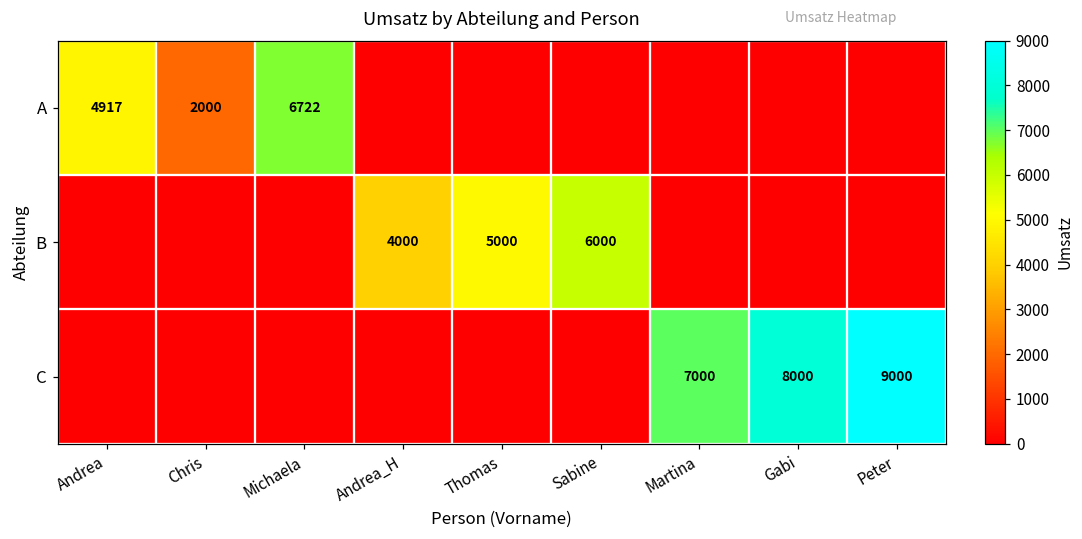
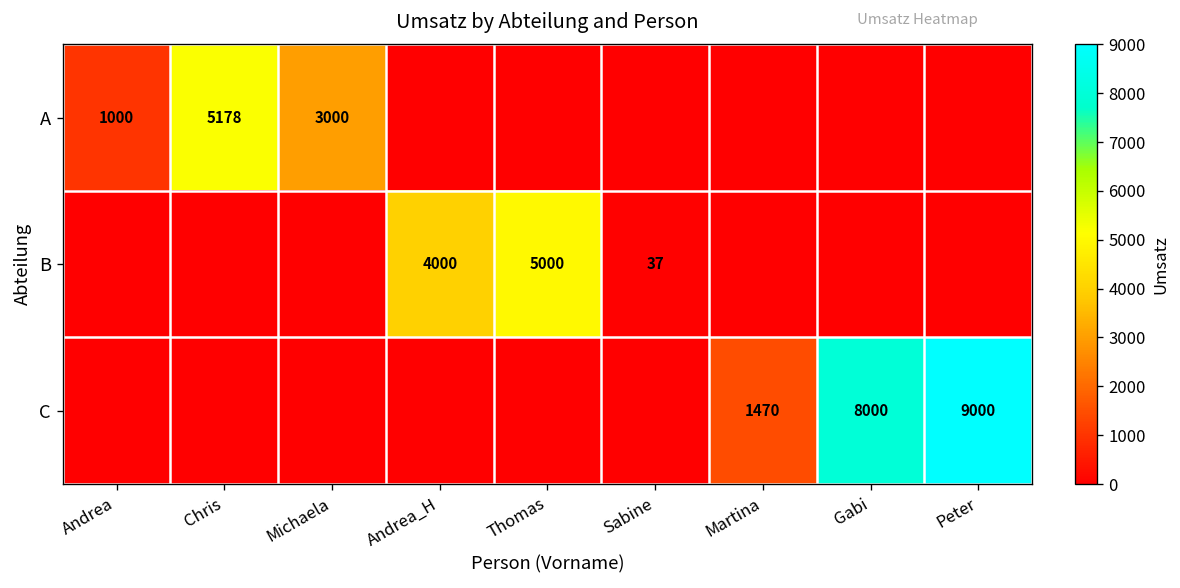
  {
    "A": {
-     "Andrea": 4917,
-     "Chris": 2000,
-     "Michaela": 6722
+     "Andrea": 1000,
+     "Chris": 5178,
+     "Michaela": 3000
    },
    "B": {
      "Andrea_H": 4000,
      "Thomas": 5000,
-     "Sabine": 6000
+     "Sabine": 37
    },
    "C": {
-     "Martina": 7000,
+     "Martina": 1470,
      "Gabi": 8000,
      "Peter": 9000
    }
  }
